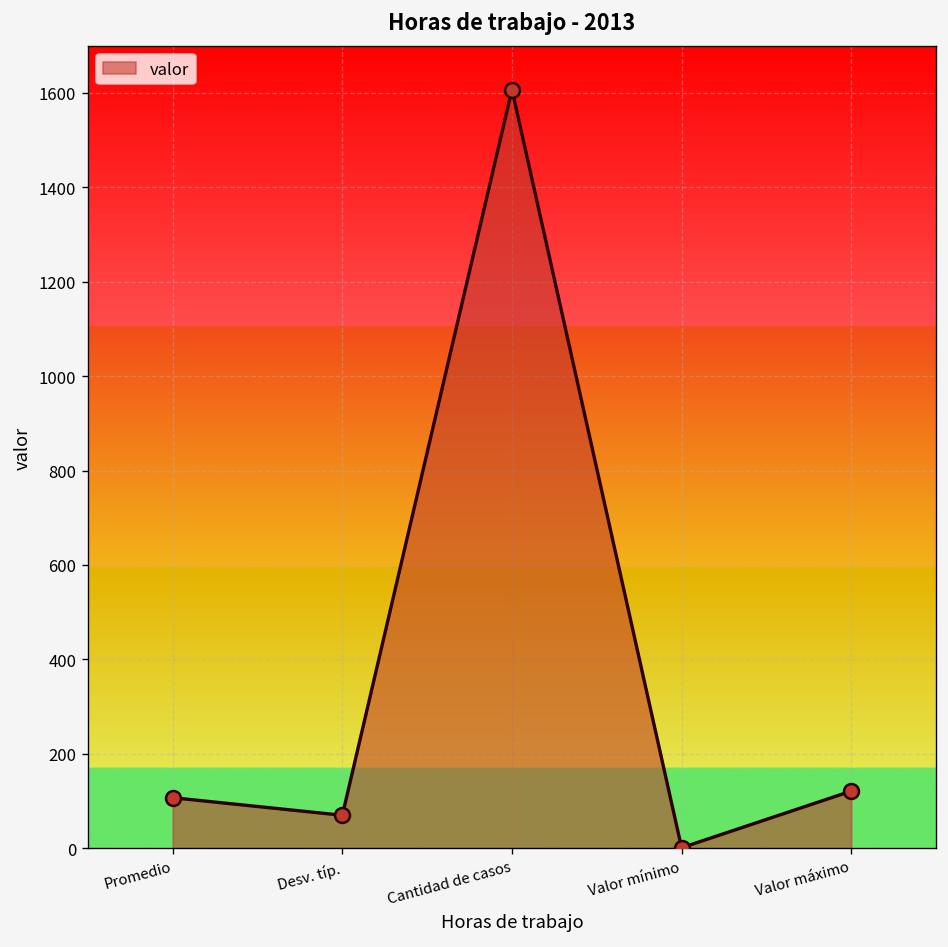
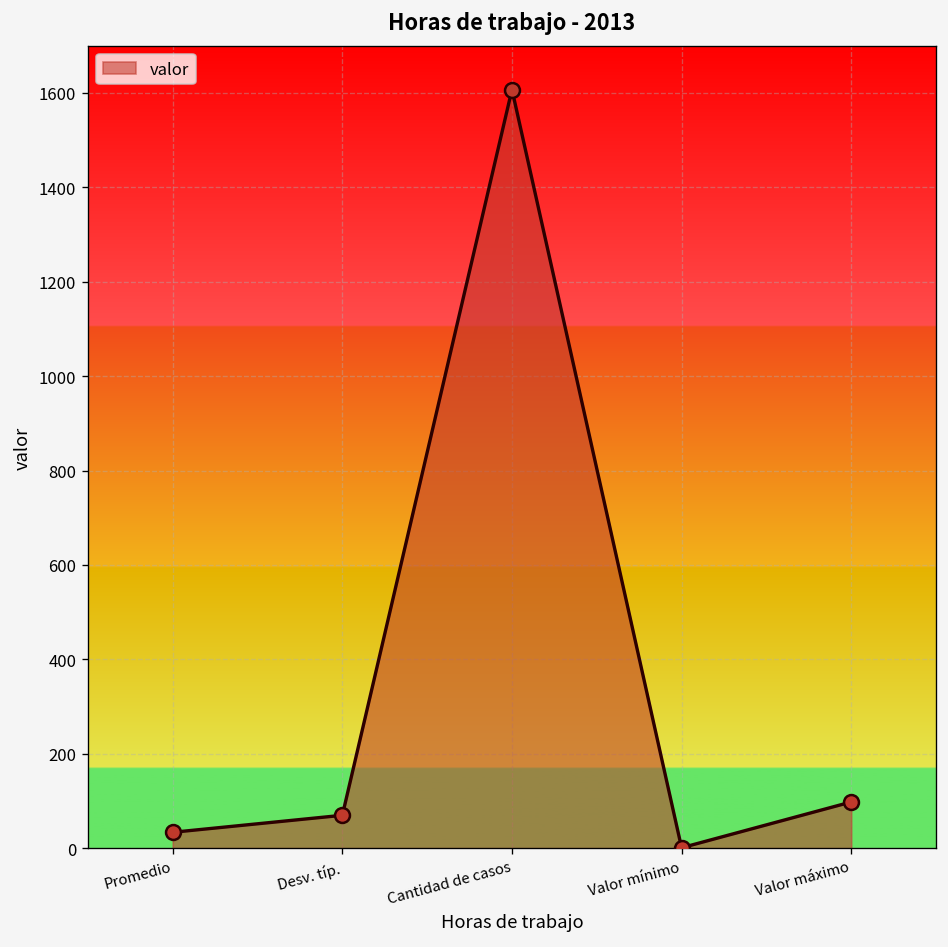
  {
-   "Promedio": 110,
+   "Promedio": 30,
    "Desv. típ.": 70,
    "Cantidad de casos": 1610,
    "Valor mínimo": 0,
-   "Valor máximo": 120
+   "Valor máximo": 100
  }
